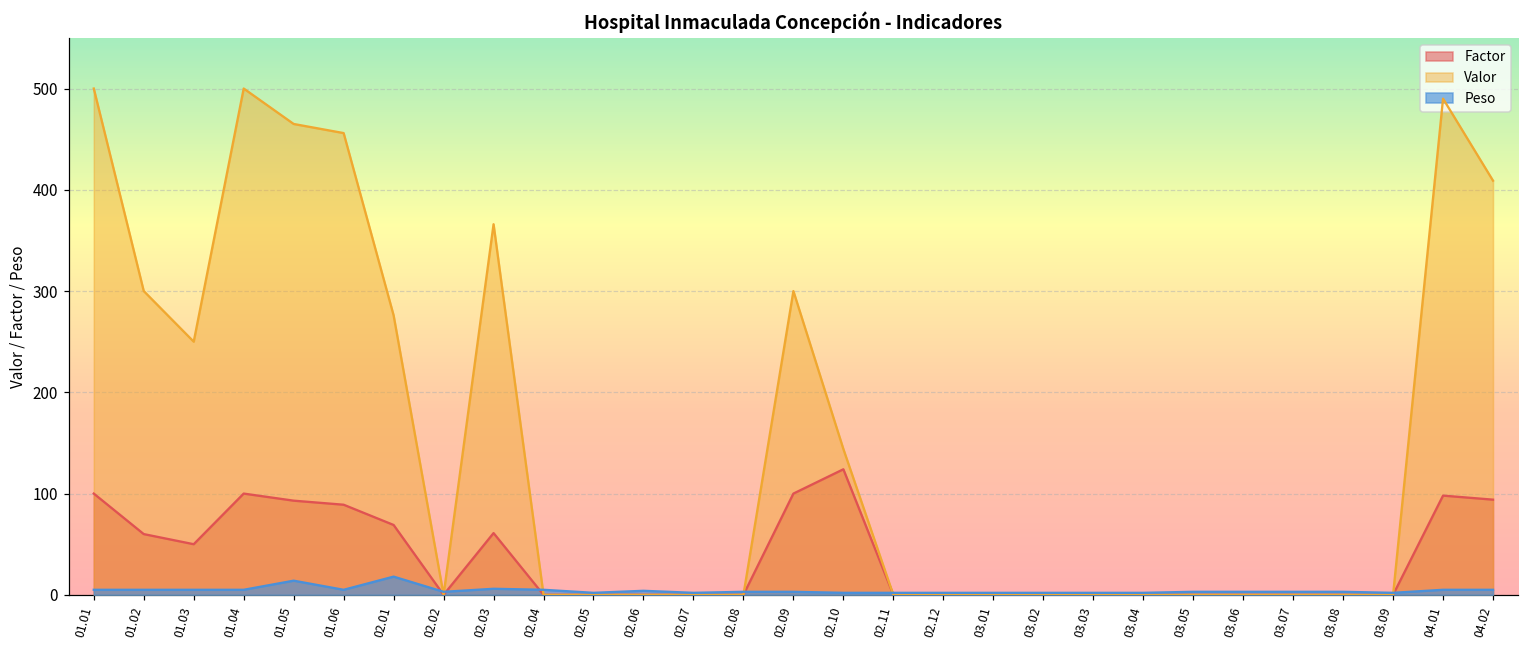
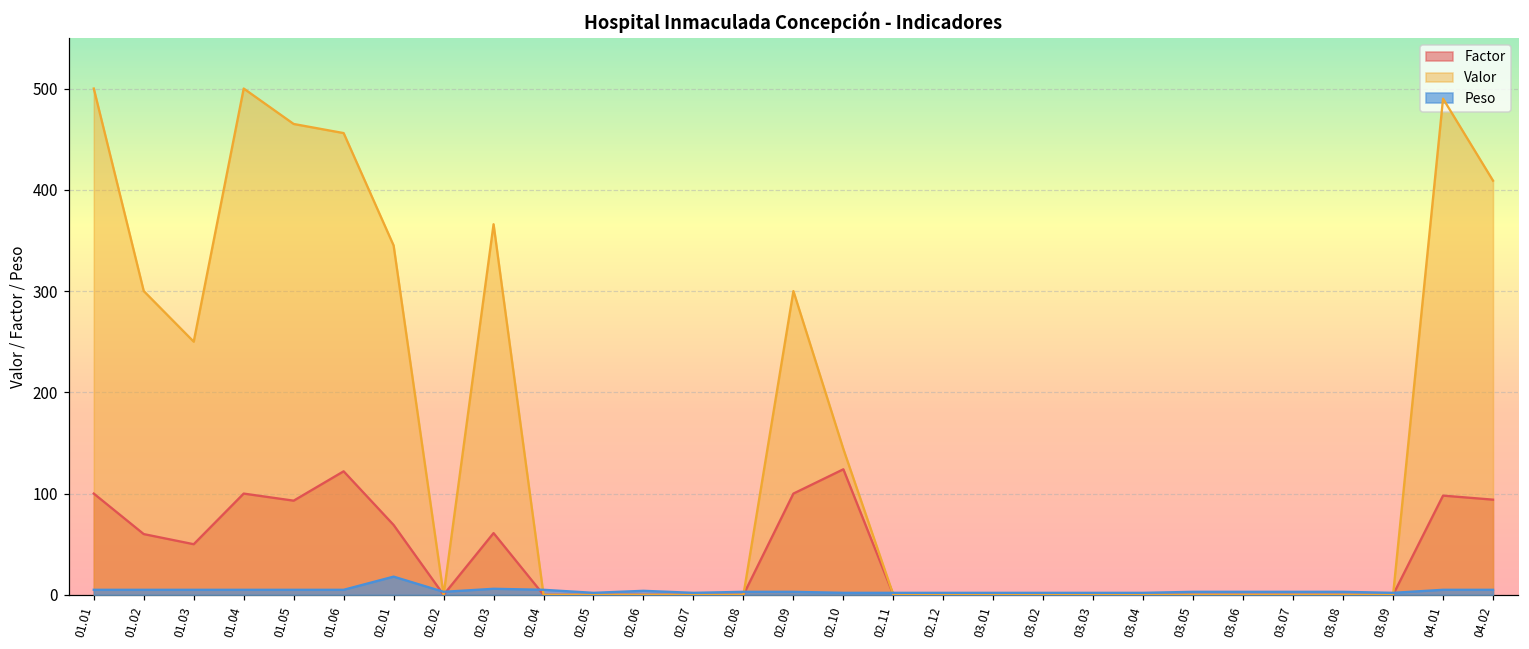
  {
    "Factor": {
      "01.01": 100,
      "01.02": 60,
      "01.03": 50,
      "01.04": 100,
      "01.05": 90,
-     "01.06": 90,
+     "01.06": 120,
      "02.01": 70,
      "02.03": 60,
      "02.09": 100,
      "02.10": 120,
      "04.01": 100,
      "04.02": 90
    },
    "Valor": {
      "01.01": 500,
      "01.02": 300,
      "01.03": 250,
      "01.04": 500,
      "01.05": 470,
      "01.06": 460,
-     "02.01": 280,
+     "02.01": 350,
      "02.03": 370,
      "02.09": 300,
      "02.10": 140,
      "04.02": 410
    },
    "Peso": {
      "01.01": 10,
      "01.02": 10,
      "01.03": 10,
      "01.04": 10,
-     "01.05": 14,
+     "01.05": 5,
      "01.06": 10,
      "02.01": 20,
      "02.02": 0,
      "02.03": 10,
      "02.04": 10,
      "02.06": 0,
      "02.08": 0,
      "02.09": 0,
      "02.10": 0,
      "03.05": 0,
      "03.06": 0,
      "03.07": 0,
      "03.08": 0,
      "04.01": 10,
      "04.02": 10
    }
  }
